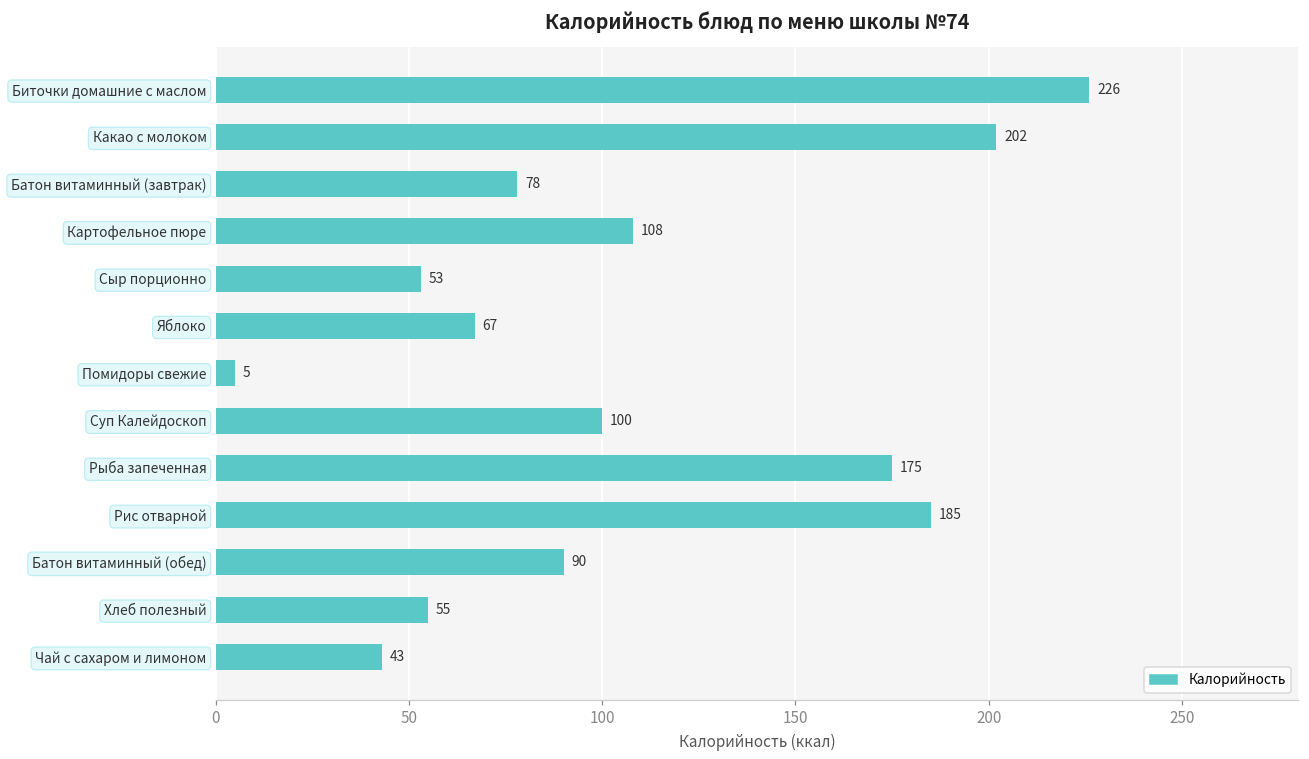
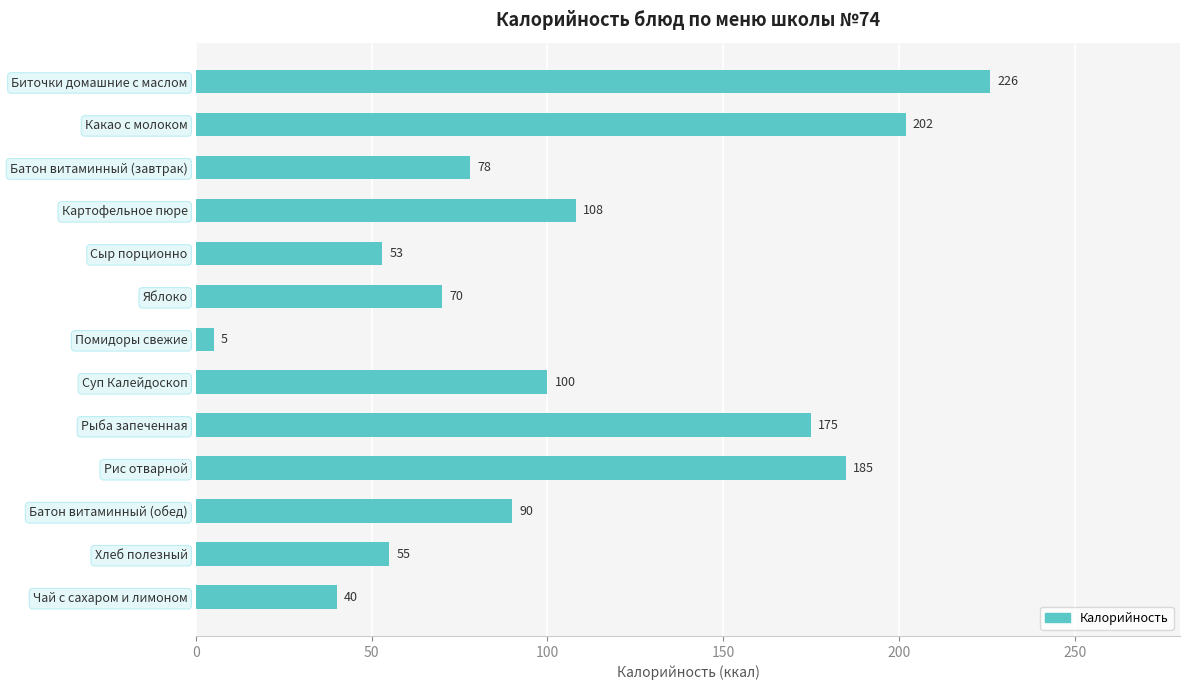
  {
    "Биточки домашние с маслом": 226,
    "Какао с молоком": 202,
    "Батон витаминный (завтрак)": 78,
    "Картофельное пюре": 108,
    "Сыр порционно": 53,
-   "Яблоко": 67,
+   "Яблоко": 70,
    "Помидоры свежие": 5,
    "Суп Калейдоскоп": 100,
    "Рыба запеченная": 175,
    "Рис отварной": 185,
    "Батон витаминный (обед)": 90,
    "Хлеб полезный": 55,
-   "Чай с сахаром и лимоном": 43
+   "Чай с сахаром и лимоном": 40
  }
